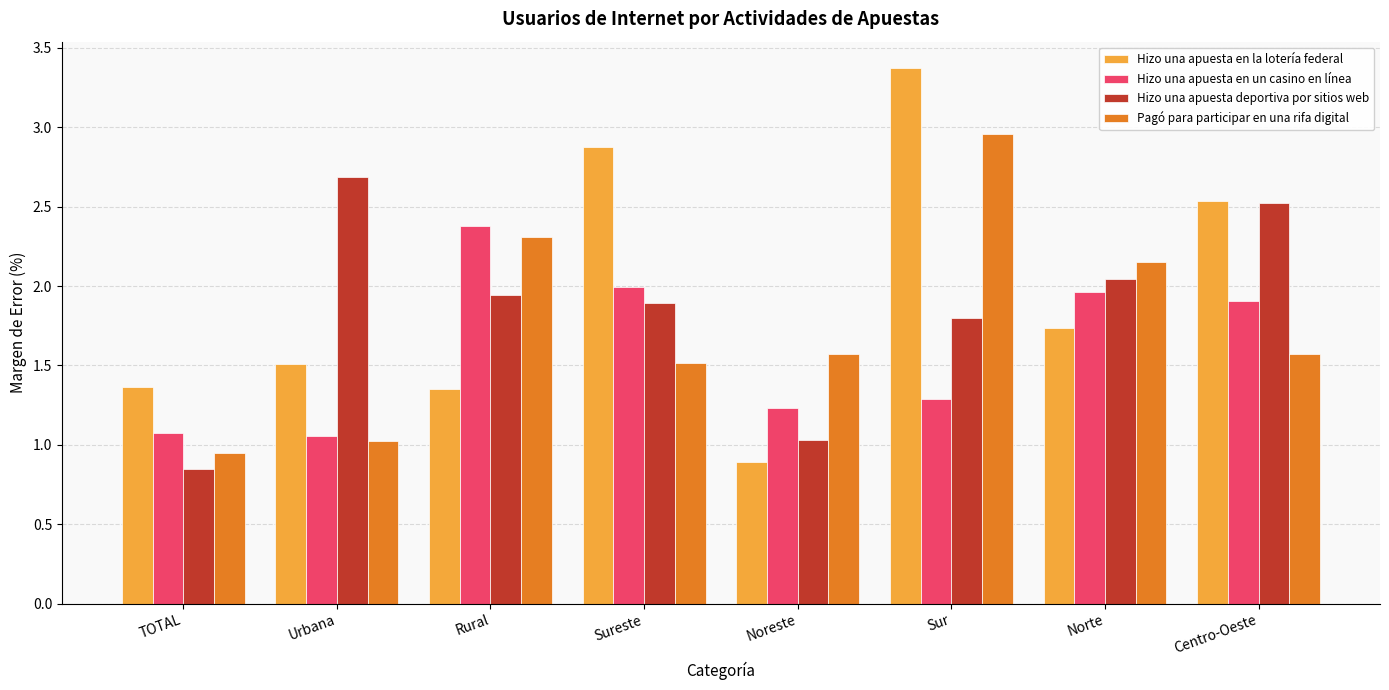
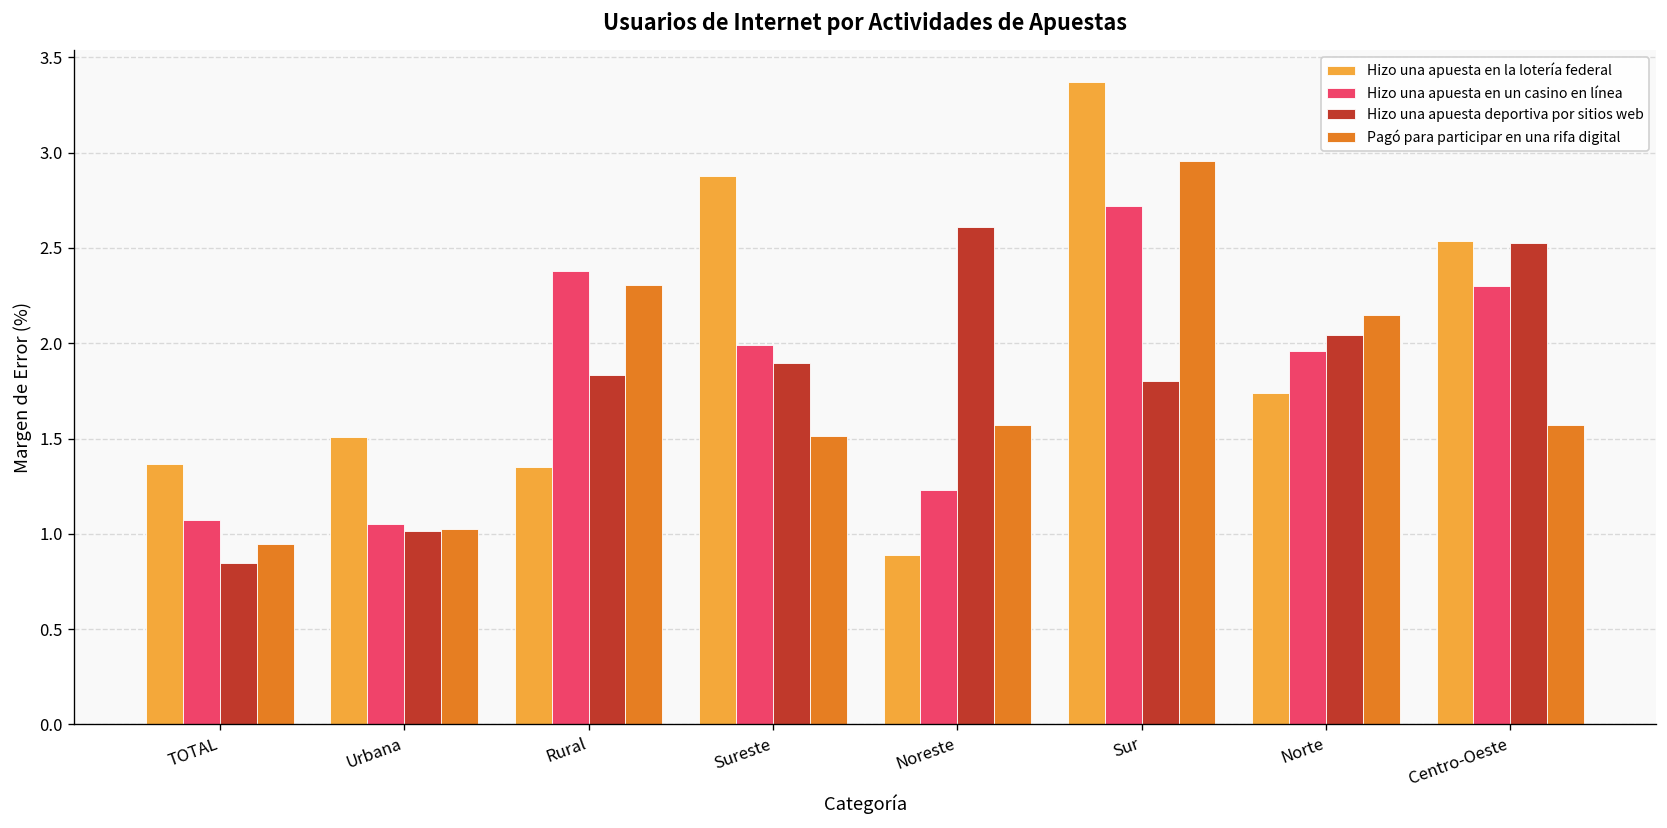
  {
    "Hizo una apuesta en un casino en línea": {
      "TOTAL": 1.07,
      "Urbana": 1.05,
      "Rural": 2.38,
      "Sureste": 1.99,
      "Noreste": 1.23,
-     "Sur": 1.29,
+     "Sur": 2.72,
      "Norte": 1.96,
-     "Centro-Oeste": 1.91
+     "Centro-Oeste": 2.30
    },
    "Hizo una apuesta deportiva por sitios web": {
      "TOTAL": 0.85,
-     "Urbana": 2.68,
-     "Rural": 1.94,
+     "Urbana": 1.02,
+     "Rural": 1.83,
      "Sureste": 1.89,
-     "Noreste": 1.03,
+     "Noreste": 2.61,
      "Sur": 1.80,
      "Norte": 2.05,
      "Centro-Oeste": 2.53
    }
  }
